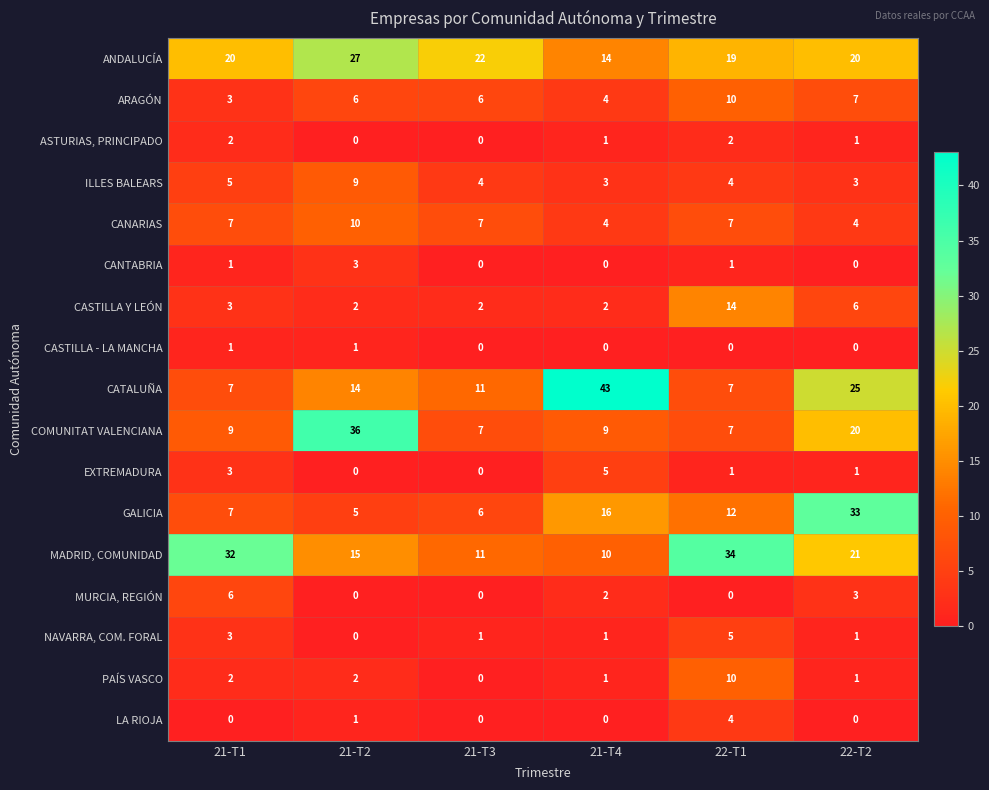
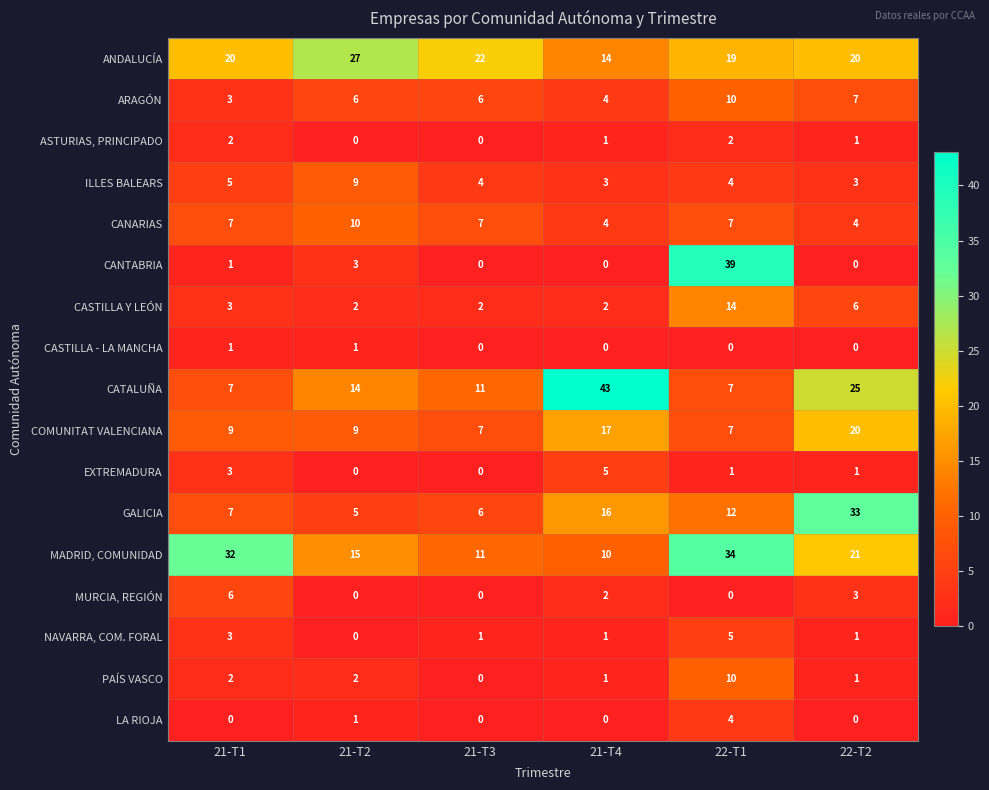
  {
    "ANDALUCÍA": {
      "21-T1": 20,
      "21-T2": 27,
      "21-T3": 22,
      "21-T4": 14,
      "22-T1": 19,
      "22-T2": 20
    },
    "ARAGÓN": {
      "21-T1": 3,
      "21-T2": 6,
      "21-T3": 6,
      "21-T4": 4,
      "22-T1": 10,
      "22-T2": 7
    },
    "ASTURIAS, PRINCIPADO": {
      "21-T1": 2,
      "21-T2": 0,
      "21-T3": 0,
      "21-T4": 1,
      "22-T1": 2,
      "22-T2": 1
    },
    "ILLES BALEARS": {
      "21-T1": 5,
      "21-T2": 9,
      "21-T3": 4,
      "21-T4": 3,
      "22-T1": 4,
      "22-T2": 3
    },
    "CANARIAS": {
      "21-T1": 7,
      "21-T2": 10,
      "21-T3": 7,
      "21-T4": 4,
      "22-T1": 7,
      "22-T2": 4
    },
    "CANTABRIA": {
      "21-T1": 1,
      "21-T2": 3,
      "21-T3": 0,
      "21-T4": 0,
-     "22-T1": 1,
+     "22-T1": 39,
      "22-T2": 0
    },
    "CASTILLA Y LEÓN": {
      "21-T1": 3,
      "21-T2": 2,
      "21-T3": 2,
      "21-T4": 2,
      "22-T1": 14,
      "22-T2": 6
    },
    "CASTILLA - LA MANCHA": {
      "21-T1": 1,
      "21-T2": 1,
      "21-T3": 0,
      "21-T4": 0,
      "22-T1": 0,
      "22-T2": 0
    },
    "CATALUÑA": {
      "21-T1": 7,
      "21-T2": 14,
      "21-T3": 11,
      "21-T4": 43,
      "22-T1": 7,
      "22-T2": 25
    },
    "COMUNITAT VALENCIANA": {
      "21-T1": 9,
-     "21-T2": 36,
+     "21-T2": 9,
      "21-T3": 7,
-     "21-T4": 9,
+     "21-T4": 17,
      "22-T1": 7,
      "22-T2": 20
    },
    "EXTREMADURA": {
      "21-T1": 3,
      "21-T2": 0,
      "21-T3": 0,
      "21-T4": 5,
      "22-T1": 1,
      "22-T2": 1
    },
    "GALICIA": {
      "21-T1": 7,
      "21-T2": 5,
      "21-T3": 6,
      "21-T4": 16,
      "22-T1": 12,
      "22-T2": 33
    },
    "MADRID, COMUNIDAD": {
      "21-T1": 32,
      "21-T2": 15,
      "21-T3": 11,
      "21-T4": 10,
      "22-T1": 34,
      "22-T2": 21
    },
    "MURCIA, REGIÓN": {
      "21-T1": 6,
      "21-T2": 0,
      "21-T3": 0,
      "21-T4": 2,
      "22-T1": 0,
      "22-T2": 3
    },
    "NAVARRA, COM. FORAL": {
      "21-T1": 3,
      "21-T2": 0,
      "21-T3": 1,
      "21-T4": 1,
      "22-T1": 5,
      "22-T2": 1
    },
    "PAÍS VASCO": {
      "21-T1": 2,
      "21-T2": 2,
      "21-T3": 0,
      "21-T4": 1,
      "22-T1": 10,
      "22-T2": 1
    },
    "LA RIOJA": {
      "21-T1": 0,
      "21-T2": 1,
      "21-T3": 0,
      "21-T4": 0,
      "22-T1": 4,
      "22-T2": 0
    }
  }
